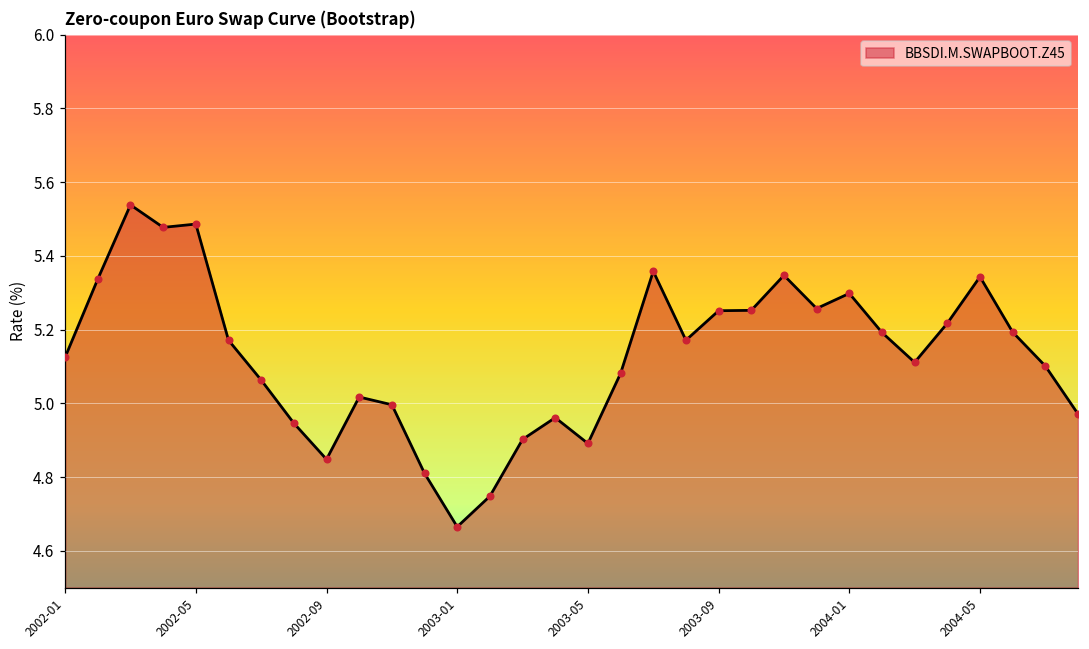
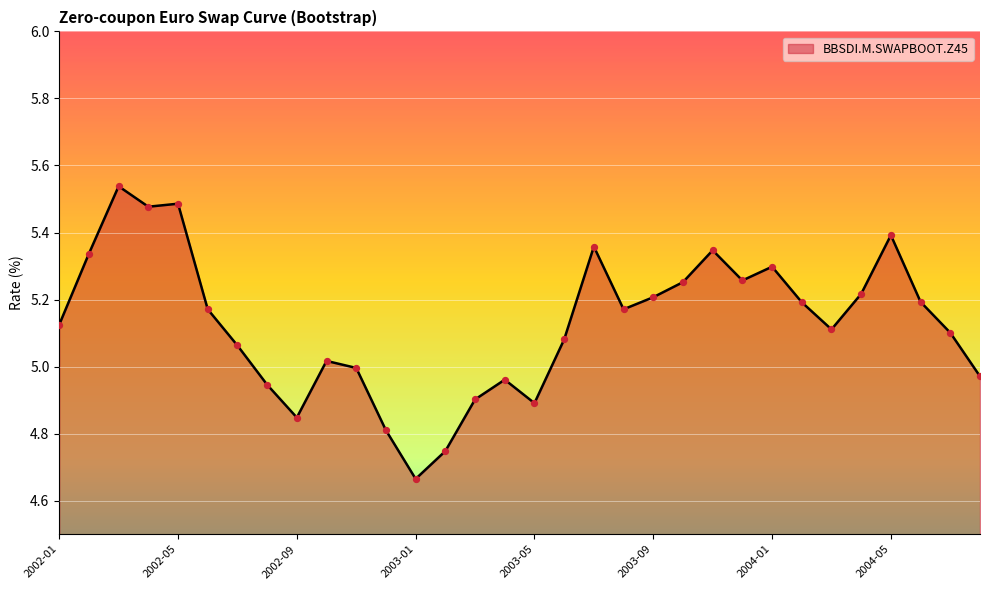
  {
    "2002-01": 5.13,
    "2002-05": 5.49,
    "2002-09": 4.85,
    "2003-01": 4.67,
    "2003-05": 4.89,
-   "2003-09": 5.25,
+   "2003-09": 5.21,
    "2004-01": 5.30,
-   "2004-05": 5.34
+   "2004-05": 5.39
  }
